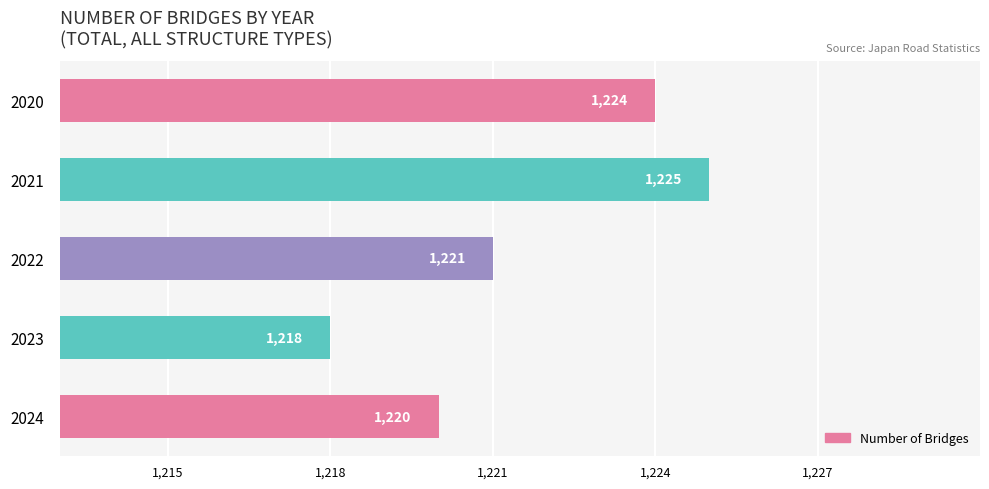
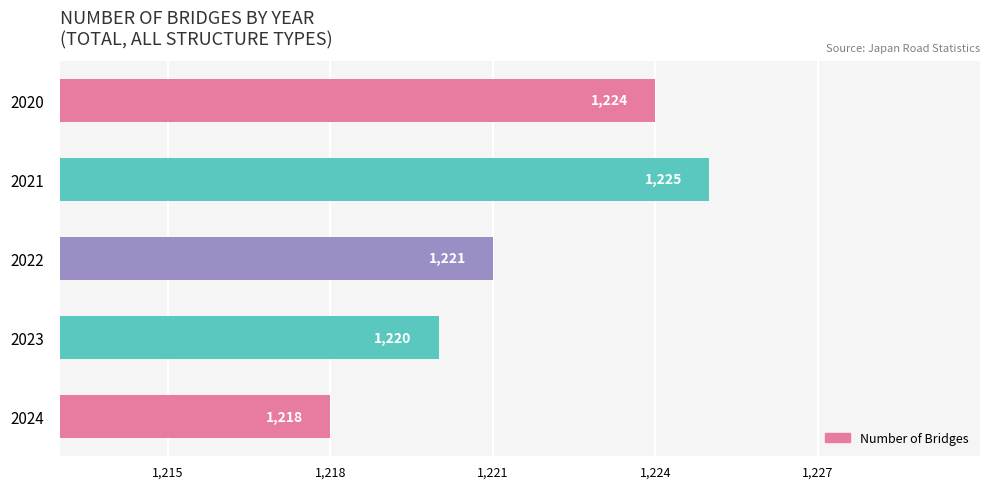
  {
    "2020": "1,224",
    "2021": "1,225",
    "2022": "1,221",
-   "2023": "1,218",
-   "2024": "1,220"
+   "2023": "1,220",
+   "2024": "1,218"
  }
